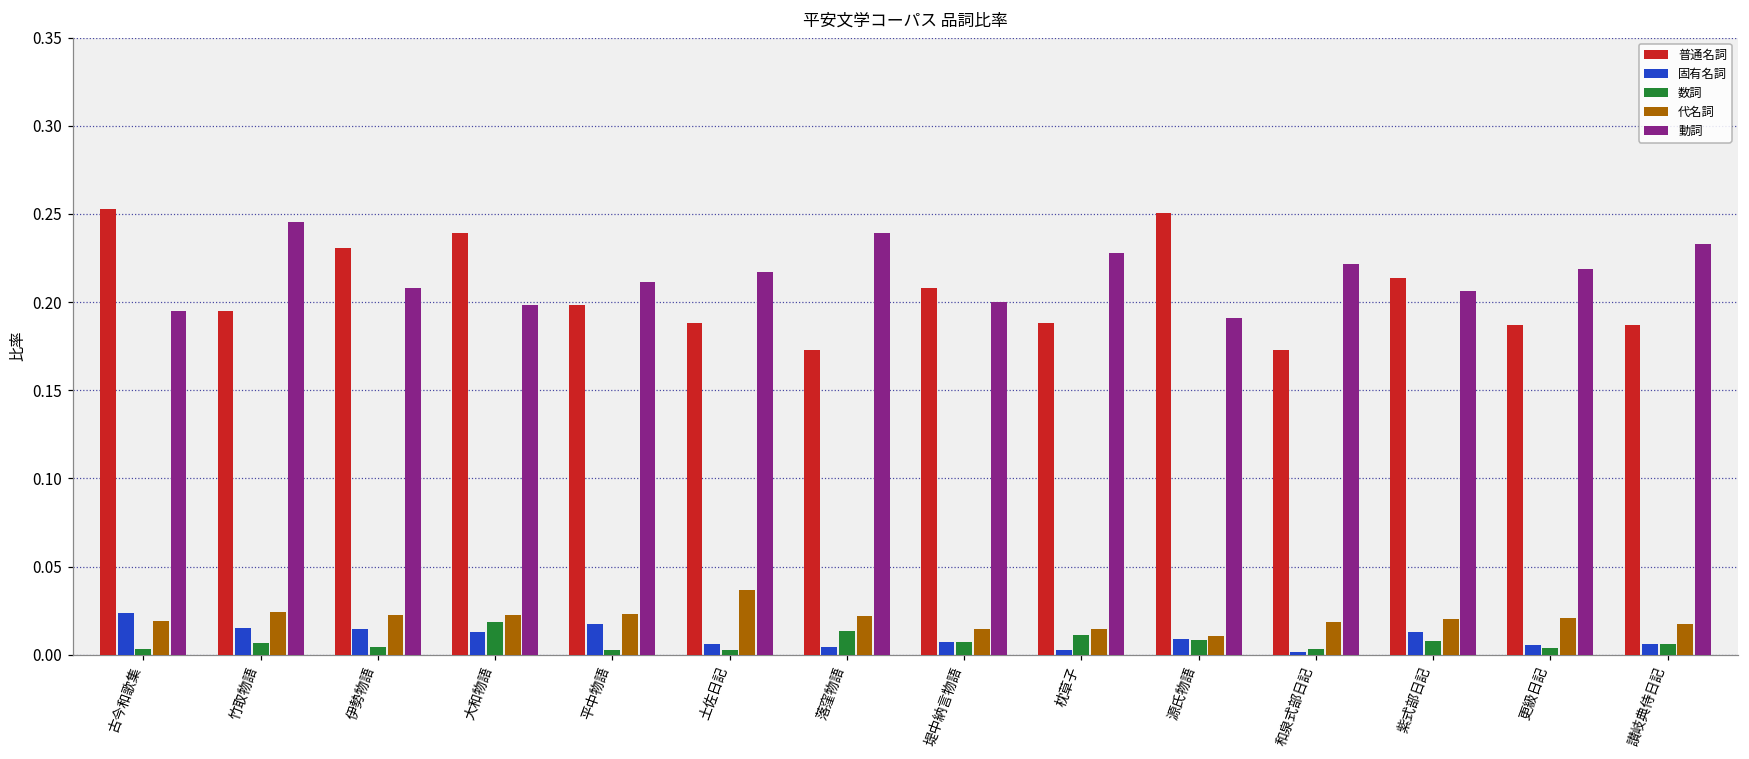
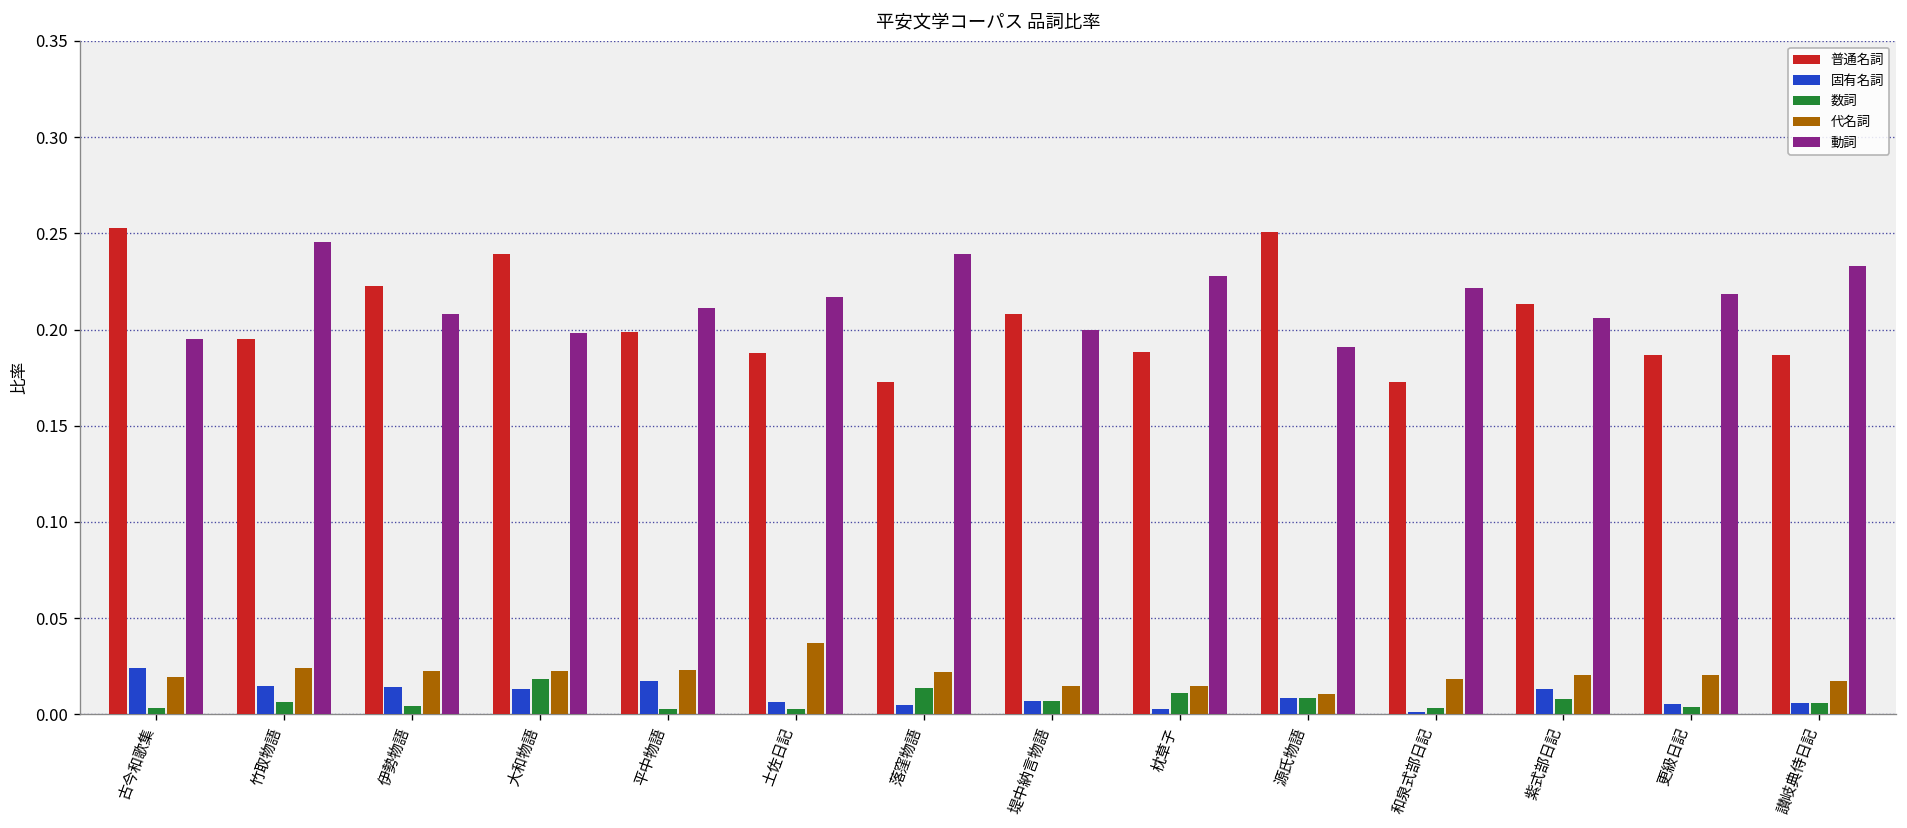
  {
    "普通名詞": {
      "古今和歌集": 0.253,
      "竹取物語": 0.195,
-     "伊勢物語": 0.231,
+     "伊勢物語": 0.223,
      "大和物語": 0.239,
      "平中物語": 0.199,
      "土佐日記": 0.188,
      "落窪物語": 0.173,
      "堤中納言物語": 0.208,
      "枕草子": 0.188,
      "源氏物語": 0.251,
      "和泉式部日記": 0.173,
      "紫式部日記": 0.213,
      "更級日記": 0.187,
      "讃岐典侍日記": 0.187
    },
    "固有名詞": {
      "古今和歌集": 0.024,
      "竹取物語": 0.015,
      "伊勢物語": 0.014,
      "大和物語": 0.013,
      "平中物語": 0.017,
      "土佐日記": 0.006,
      "落窪物語": 0.005,
      "堤中納言物語": 0.007,
      "枕草子": 0.003,
      "源氏物語": 0.009,
      "紫式部日記": 0.013,
      "更級日記": 0.006,
      "讃岐典侍日記": 0.006
    },
    "数詞": {
      "古今和歌集": 0.003,
      "竹取物語": 0.007,
      "伊勢物語": 0.004,
      "大和物語": 0.019,
      "平中物語": 0.003,
      "土佐日記": 0.003,
      "落窪物語": 0.014,
      "堤中納言物語": 0.007,
      "枕草子": 0.011,
      "源氏物語": 0.009,
      "和泉式部日記": 0.003,
      "紫式部日記": 0.008,
      "更級日記": 0.004,
      "讃岐典侍日記": 0.006
    },
    "代名詞": {
      "古今和歌集": 0.019,
      "竹取物語": 0.024,
      "伊勢物語": 0.022,
      "大和物語": 0.023,
      "平中物語": 0.023,
      "土佐日記": 0.037,
      "落窪物語": 0.022,
      "堤中納言物語": 0.015,
      "枕草子": 0.015,
      "源氏物語": 0.011,
      "和泉式部日記": 0.018,
      "紫式部日記": 0.020,
      "更級日記": 0.021,
      "讃岐典侍日記": 0.017
    },
    "動詞": {
      "古今和歌集": 0.195,
      "竹取物語": 0.246,
      "伊勢物語": 0.208,
      "大和物語": 0.198,
      "平中物語": 0.211,
      "土佐日記": 0.217,
      "落窪物語": 0.239,
      "堤中納言物語": 0.200,
      "枕草子": 0.228,
      "源氏物語": 0.191,
      "和泉式部日記": 0.222,
      "紫式部日記": 0.206,
      "更級日記": 0.219,
      "讃岐典侍日記": 0.233
    }
  }
